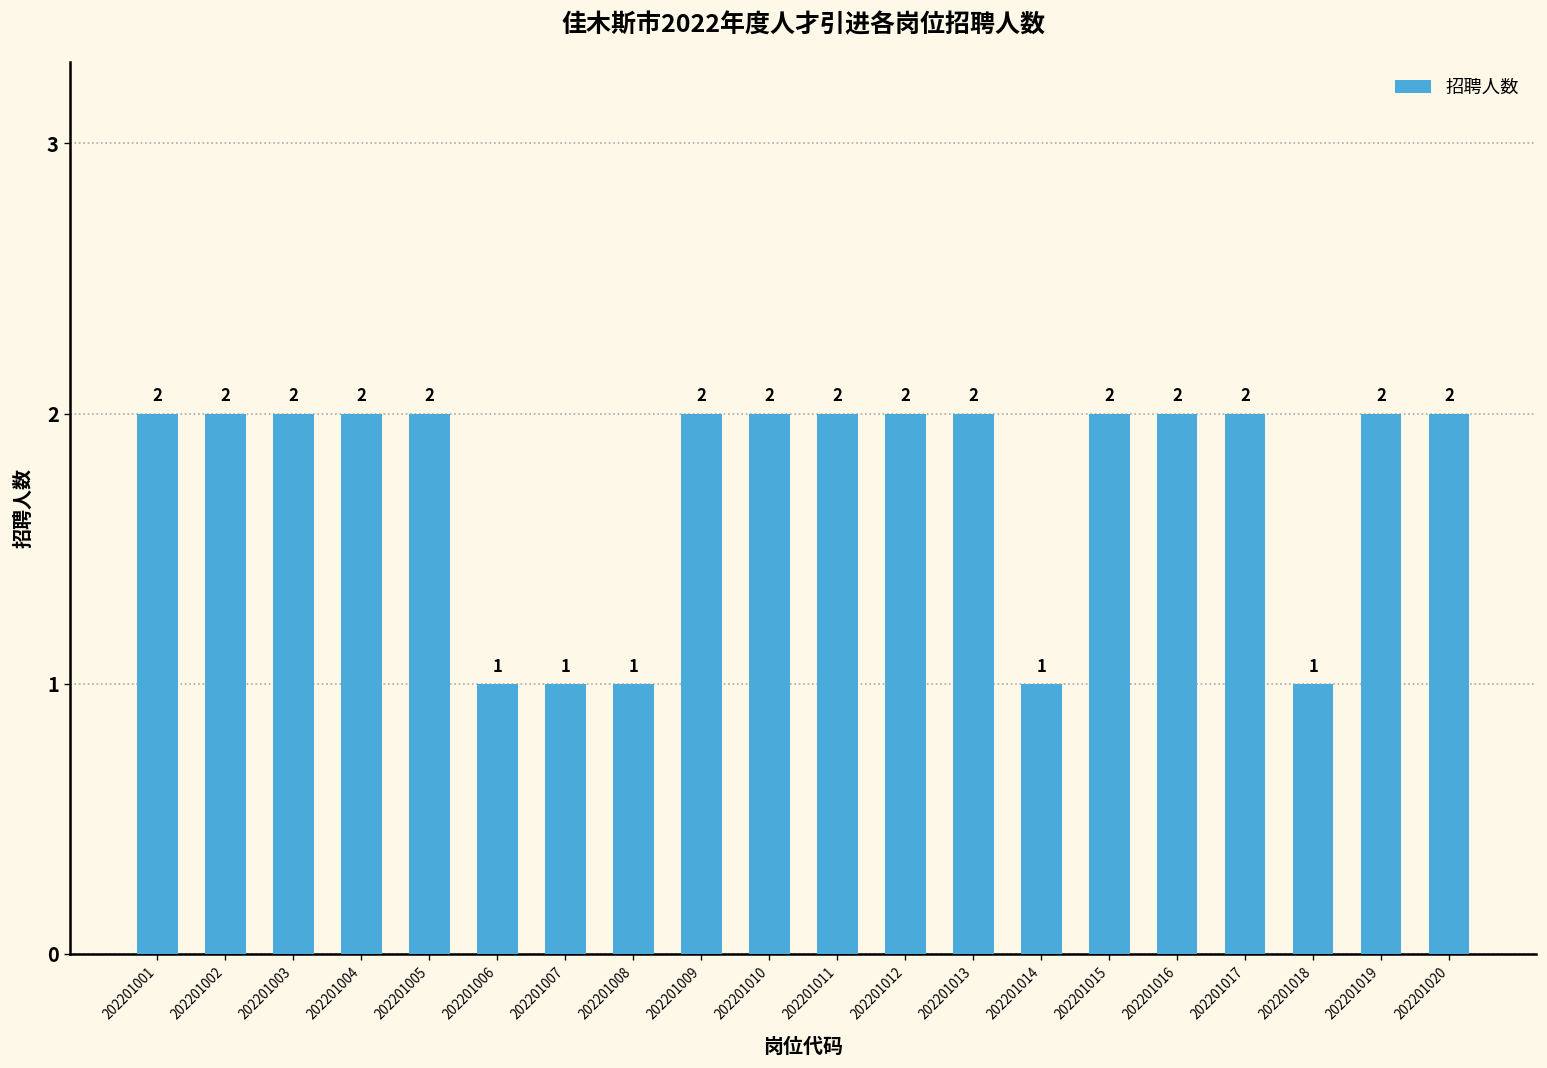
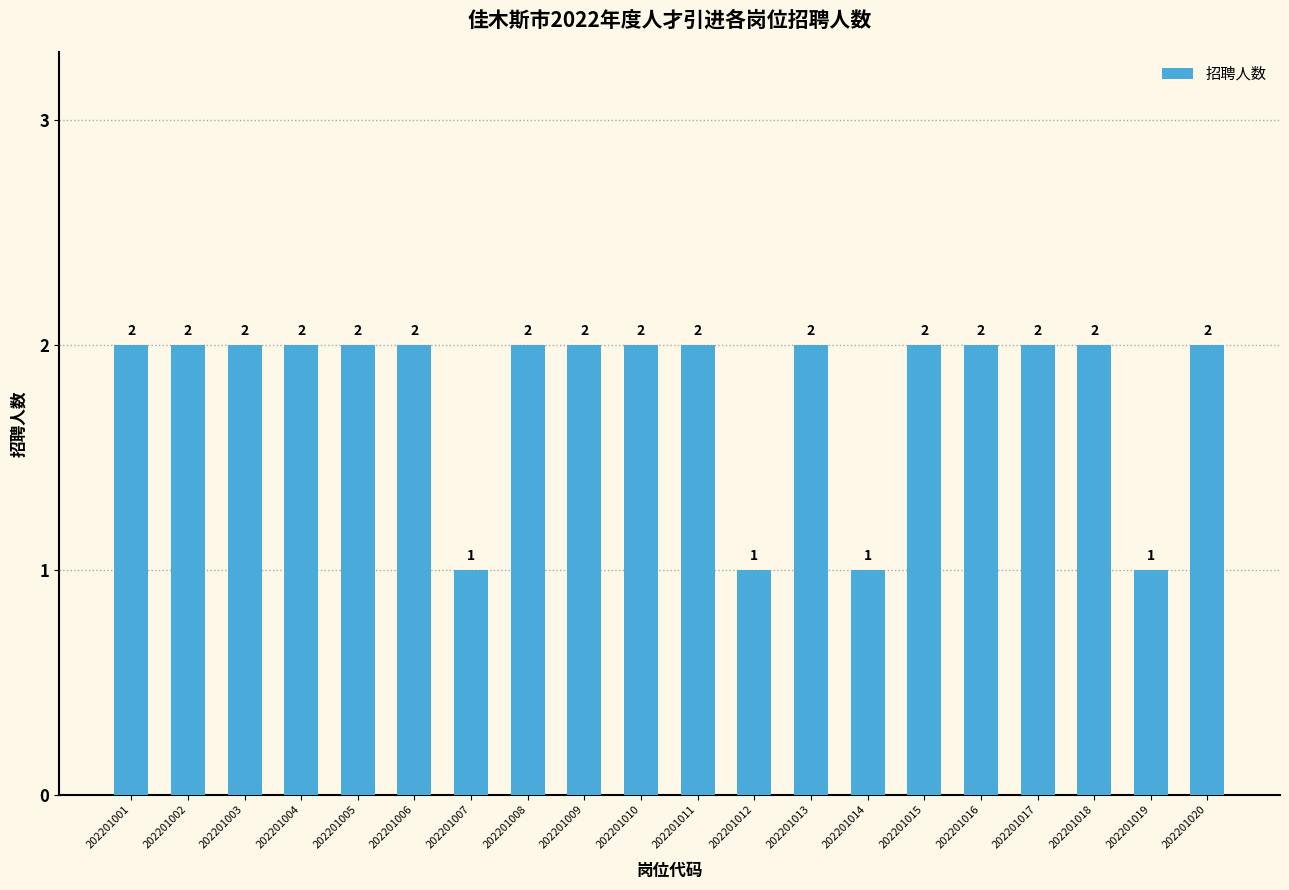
  {
    "202201001": 2,
    "202201002": 2,
    "202201003": 2,
    "202201004": 2,
    "202201005": 2,
-   "202201006": 1,
+   "202201006": 2,
    "202201007": 1,
-   "202201008": 1,
+   "202201008": 2,
    "202201009": 2,
    "202201010": 2,
    "202201011": 2,
-   "202201012": 2,
+   "202201012": 1,
    "202201013": 2,
    "202201014": 1,
    "202201015": 2,
    "202201016": 2,
    "202201017": 2,
-   "202201018": 1,
-   "202201019": 2,
+   "202201018": 2,
+   "202201019": 1,
    "202201020": 2
  }
